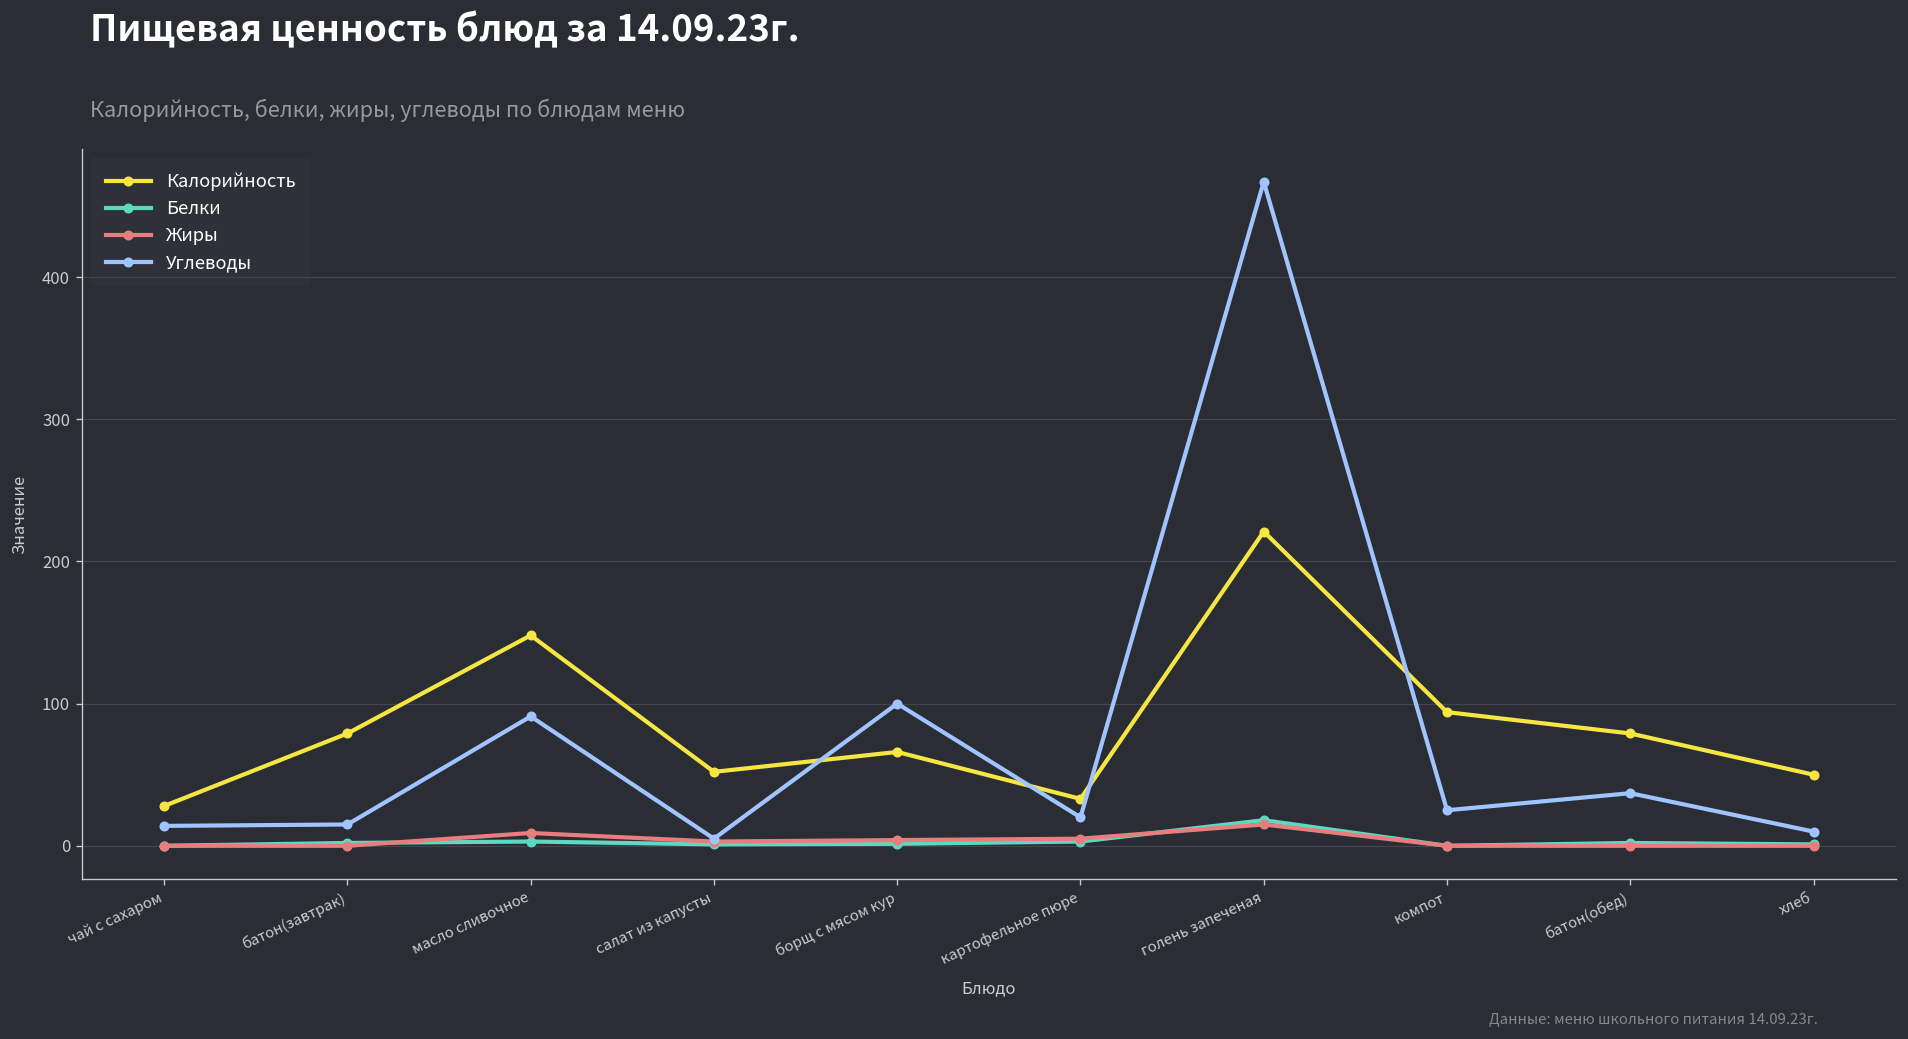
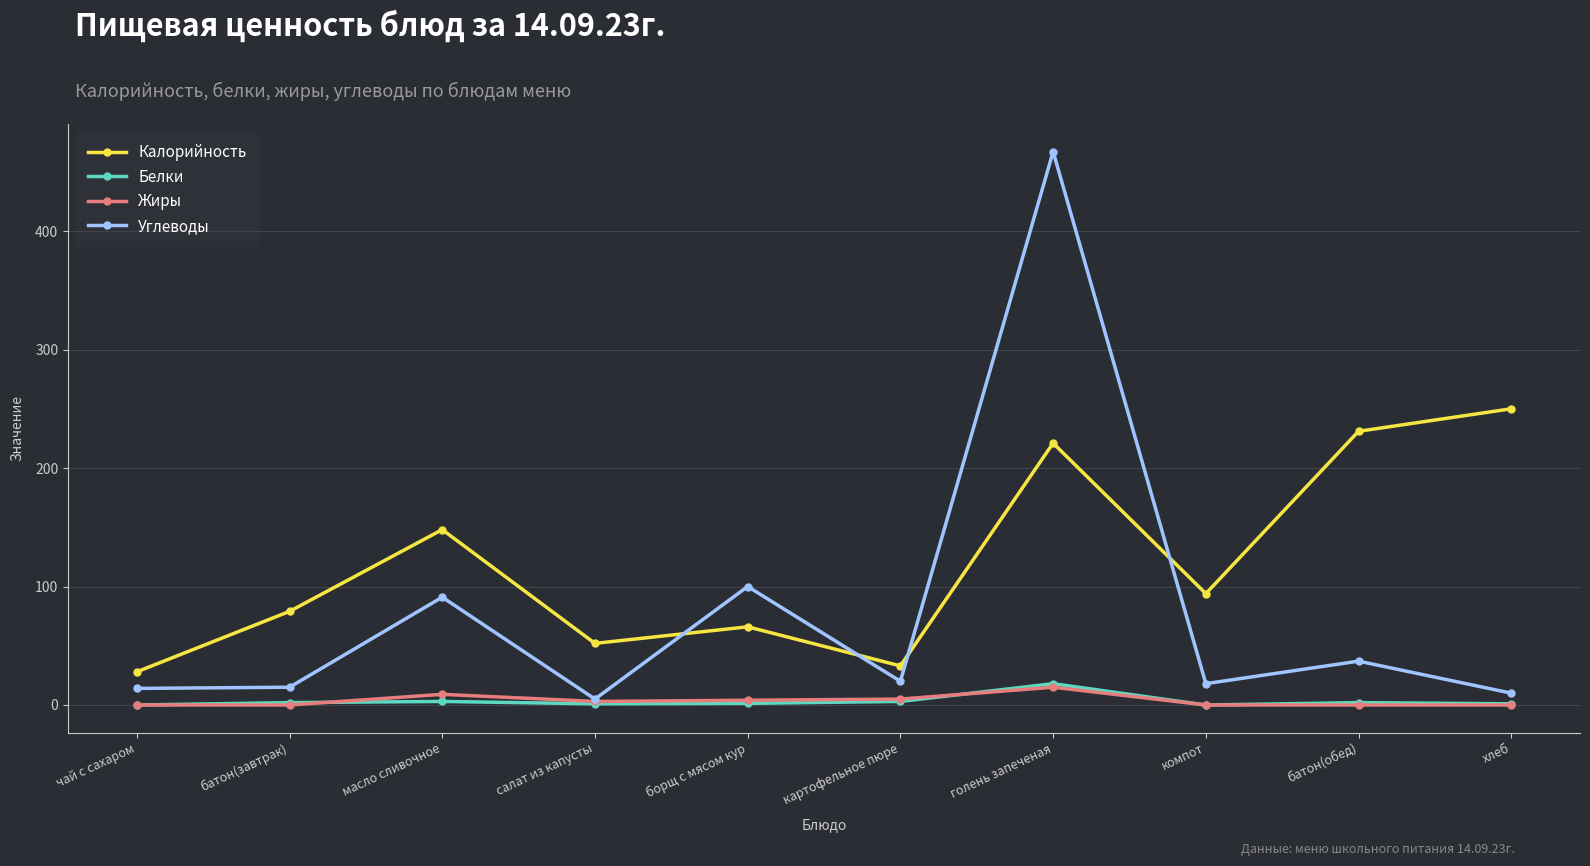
  {
    "Калорийность": {
      "чай с сахаром": 28,
      "батон(завтрак)": 79,
      "масло сливочное": 148,
      "салат из капусты": 52,
      "борщ с мясом кур": 66,
      "картофельное пюре": 33,
      "голень запеченая": 221,
      "компот": 94,
-     "батон(обед)": 79,
-     "хлеб": 50
+     "батон(обед)": 231,
+     "хлеб": 250
    },
    "Белки": {
      "масло сливочное": 3,
      "борщ с мясом кур": 1,
      "голень запеченая": 18
    },
    "Жиры": {
      "масло сливочное": 9,
      "борщ с мясом кур": 4,
      "голень запеченая": 15
    },
    "Углеводы": {
      "чай с сахаром": 14,
      "батон(завтрак)": 15,
      "масло сливочное": 91,
      "борщ с мясом кур": 100,
      "картофельное пюре": 20,
      "голень запеченая": 467,
-     "компот": 25,
+     "компот": 18,
      "батон(обед)": 37,
      "хлеб": 10
    }
  }
